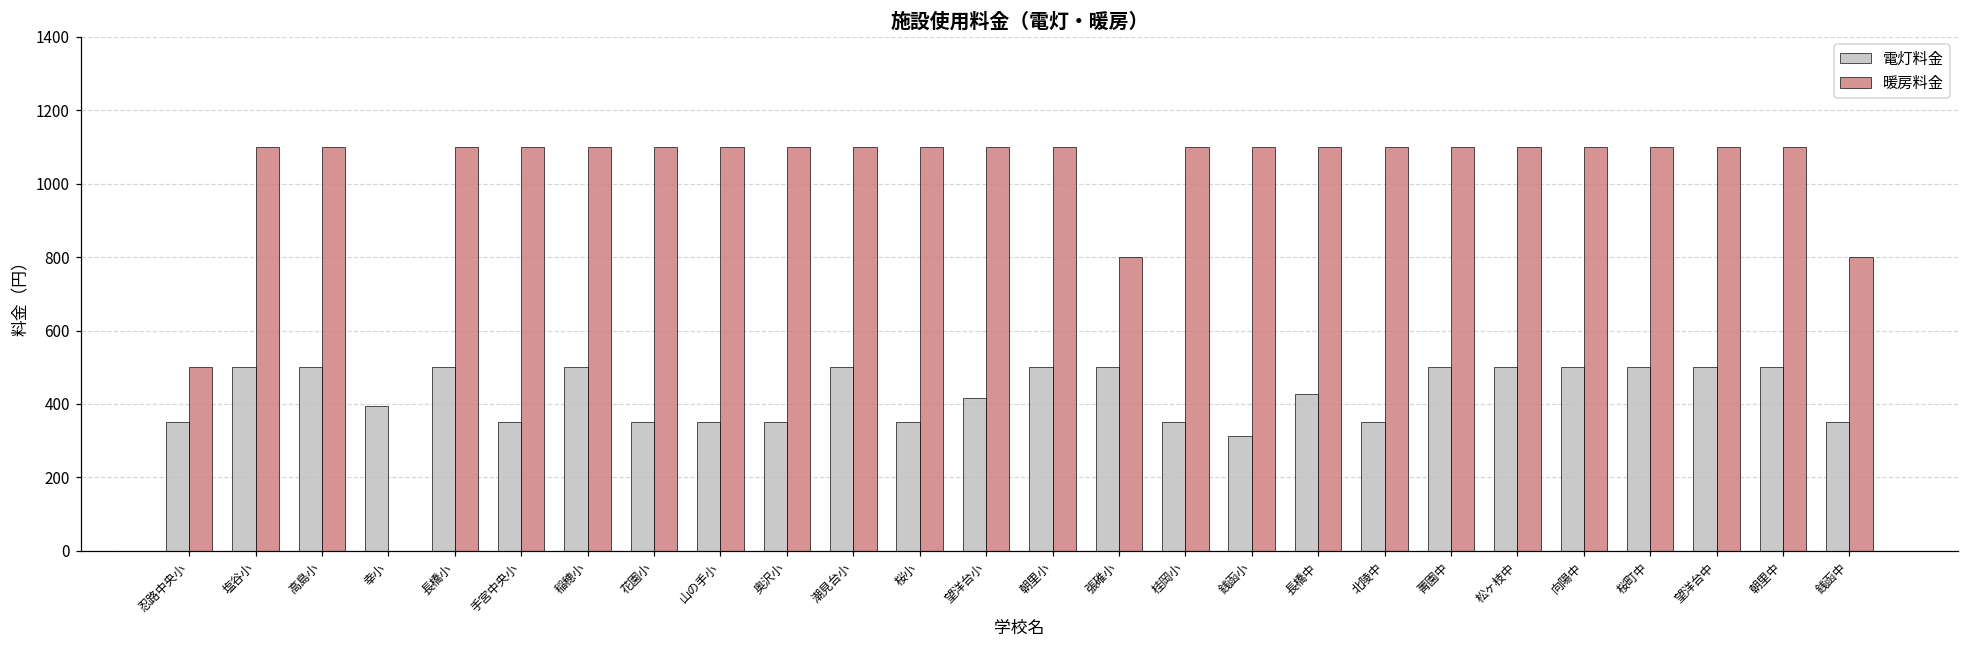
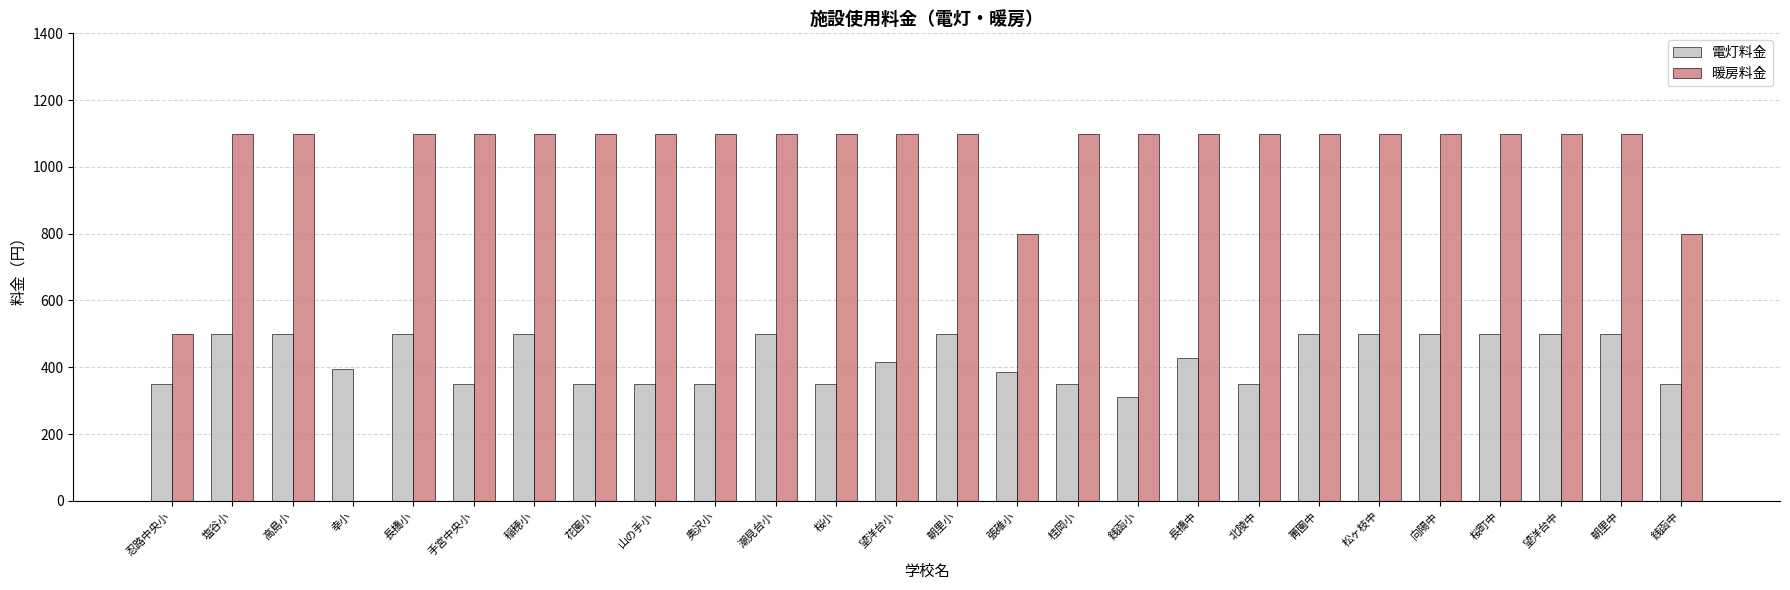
  {
    "電灯料金": {
      "忍路中央小": 350,
      "塩谷小": 500,
      "高島小": 500,
      "幸小": 390,
      "長橋小": 500,
      "手宮中央小": 350,
      "稲穂小": 500,
      "花園小": 350,
      "山の手小": 350,
      "奥沢小": 350,
      "潮見台小": 500,
      "桜小": 350,
      "望洋台小": 420,
      "朝里小": 500,
-     "張碓小": 500,
+     "張碓小": 390,
      "桂岡小": 350,
      "銭函小": 310,
      "長橋中": 430,
      "北陵中": 350,
      "菁園中": 500,
      "松ヶ枝中": 500,
      "向陽中": 500,
      "桜町中": 500,
      "望洋台中": 500,
      "朝里中": 500,
      "銭函中": 350
    },
    "暖房料金": {
      "忍路中央小": 500,
      "塩谷小": 1100,
      "高島小": 1100,
      "幸小": 0,
      "長橋小": 1100,
      "手宮中央小": 1100,
      "稲穂小": 1100,
      "花園小": 1100,
      "山の手小": 1100,
      "奥沢小": 1100,
      "潮見台小": 1100,
      "桜小": 1100,
      "望洋台小": 1100,
      "朝里小": 1100,
      "張碓小": 800,
      "桂岡小": 1100,
      "銭函小": 1100,
      "長橋中": 1100,
      "北陵中": 1100,
      "菁園中": 1100,
      "松ヶ枝中": 1100,
      "向陽中": 1100,
      "桜町中": 1100,
      "望洋台中": 1100,
      "朝里中": 1100,
      "銭函中": 800
    }
  }
